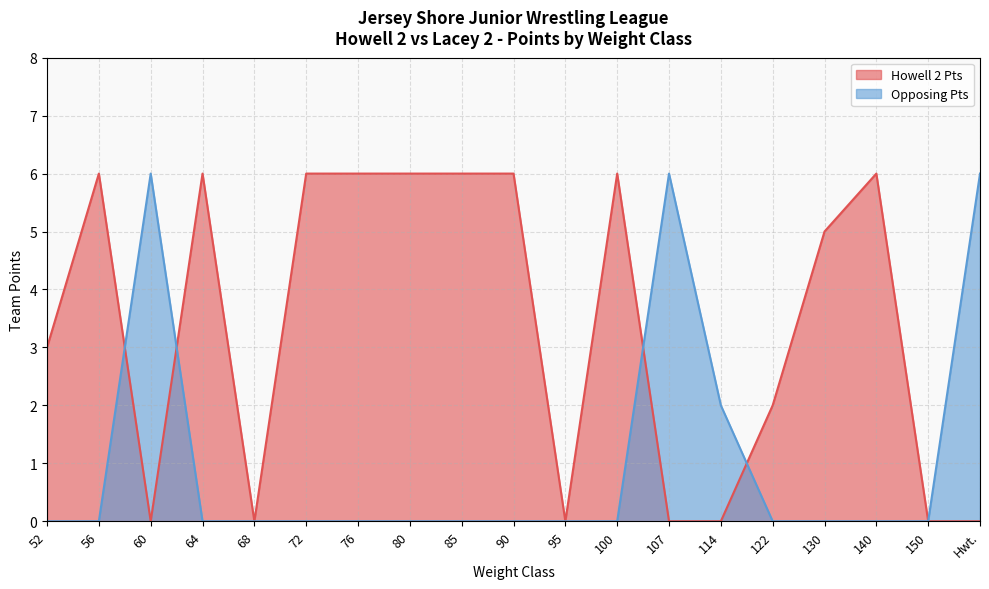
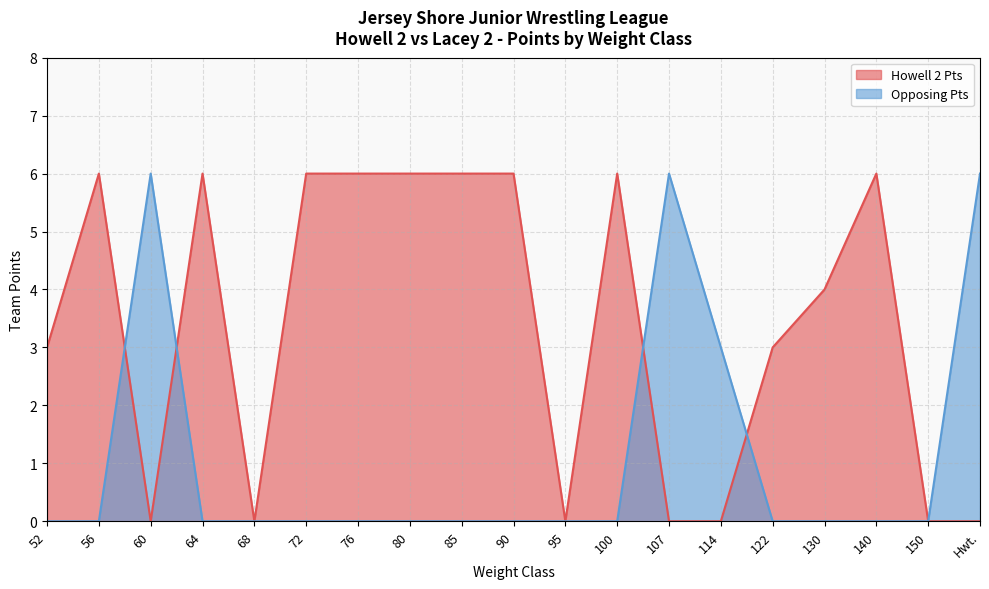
  {
    "Howell 2 Pts": {
      "52": 3,
      "56": 6,
      "60": 0,
      "64": 6,
      "72": 6,
      "76": 6,
      "80": 6,
      "85": 6,
      "90": 6,
      "100": 6,
      "107": 0,
      "114": 0,
-     "122": 2,
-     "130": 5,
+     "122": 3,
+     "130": 4,
      "140": 6,
      "Hwt.": 0
    },
    "Opposing Pts": {
      "52": 0,
      "56": 0,
      "60": 6,
      "64": 0,
      "72": 0,
      "76": 0,
      "80": 0,
      "85": 0,
      "90": 0,
      "100": 0,
      "107": 6,
-     "114": 2,
+     "114": 3,
      "122": 0,
      "130": 0,
      "140": 0,
      "Hwt.": 6
    }
  }
